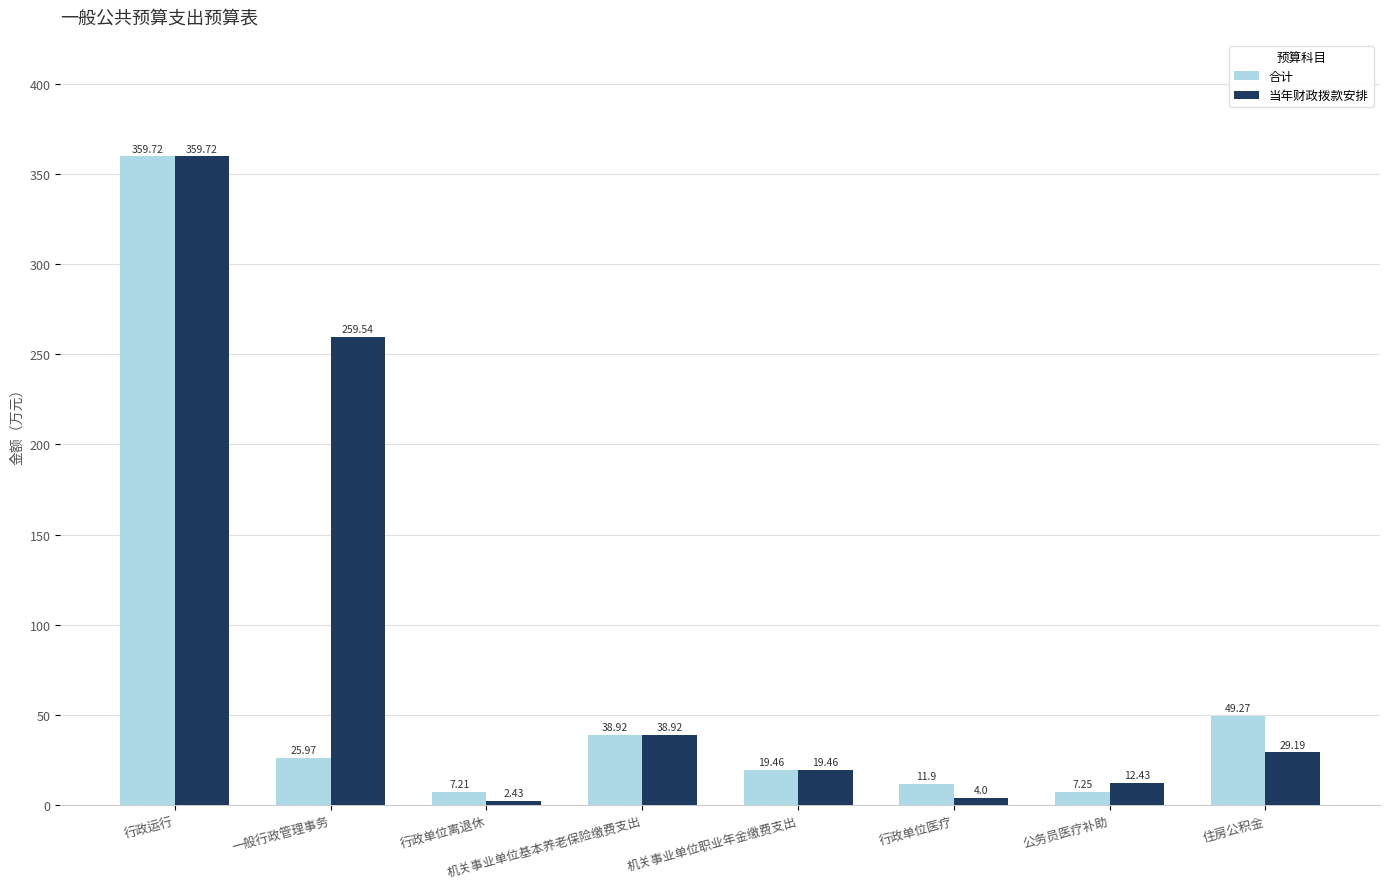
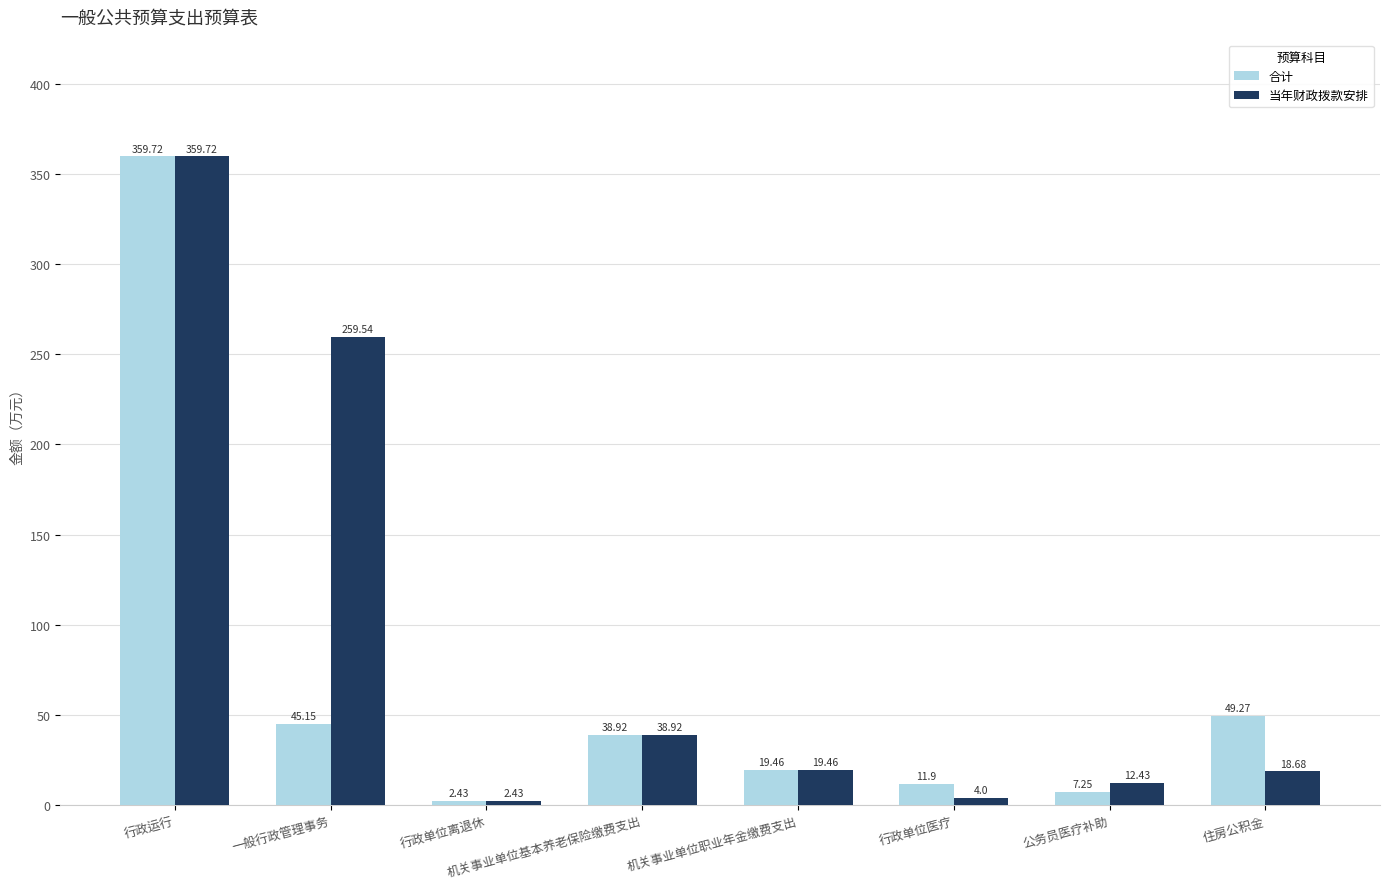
  {
    "合计": {
      "行政运行": 359.72,
-     "一般行政管理事务": 25.97,
-     "行政单位离退休": 7.21,
+     "一般行政管理事务": 45.15,
+     "行政单位离退休": 2.43,
      "机关事业单位基本养老保险缴费支出": 38.92,
      "机关事业单位职业年金缴费支出": 19.46,
      "行政单位医疗": 11.9,
      "公务员医疗补助": 7.25,
      "住房公积金": 49.27
    },
    "当年财政拨款安排": {
      "行政运行": 359.72,
      "一般行政管理事务": 259.54,
      "行政单位离退休": 2.43,
      "机关事业单位基本养老保险缴费支出": 38.92,
      "机关事业单位职业年金缴费支出": 19.46,
      "行政单位医疗": 4.0,
      "公务员医疗补助": 12.43,
-     "住房公积金": 29.19
+     "住房公积金": 18.68
    }
  }
